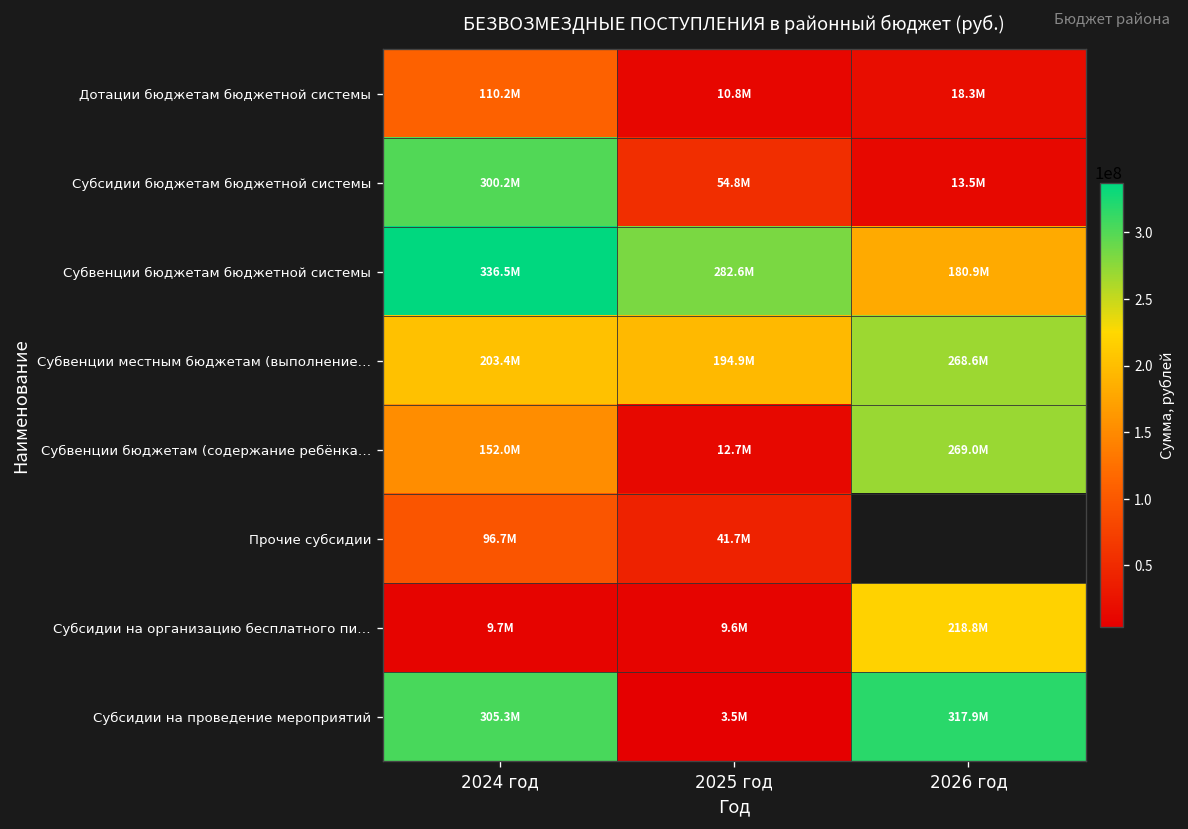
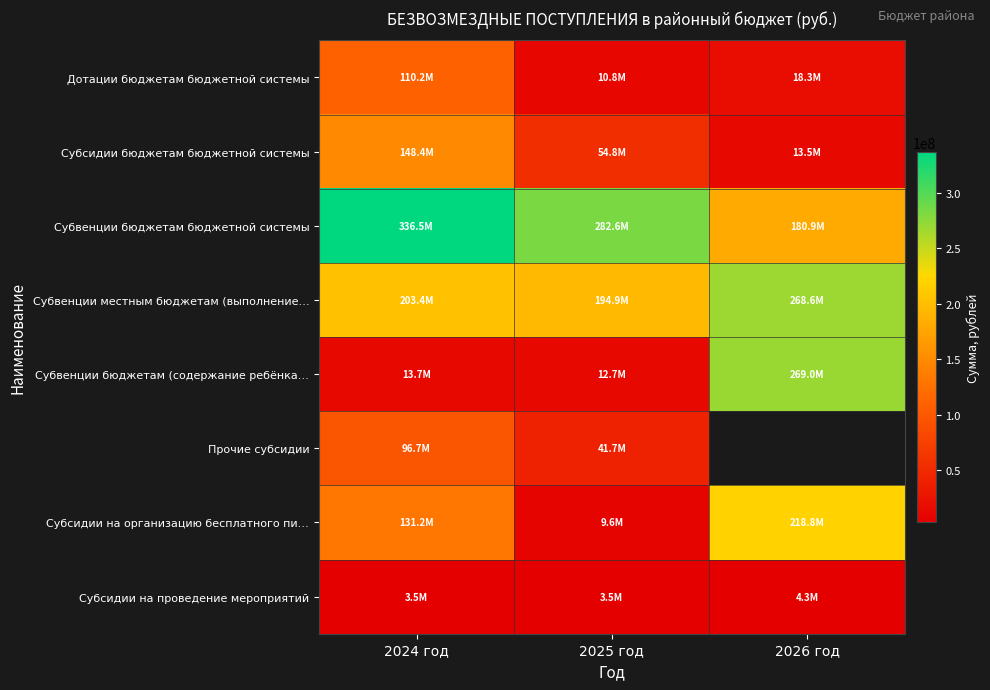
  {
    "Субсидии бюджетам бюджетной системы": {
-     "2024 год": "300.2M"
+     "2024 год": "148.4M"
    },
    "Субвенции бюджетам (содержание ребёнка…": {
-     "2024 год": "152.0M"
+     "2024 год": "13.7M"
    },
    "Субсидии на организацию бесплатного пи…": {
-     "2024 год": "9.7M"
+     "2024 год": "131.2M"
    },
    "Субсидии на проведение мероприятий": {
-     "2024 год": "305.3M",
-     "2026 год": "317.9M"
+     "2024 год": "3.5M",
+     "2026 год": "4.3M"
    }
  }
